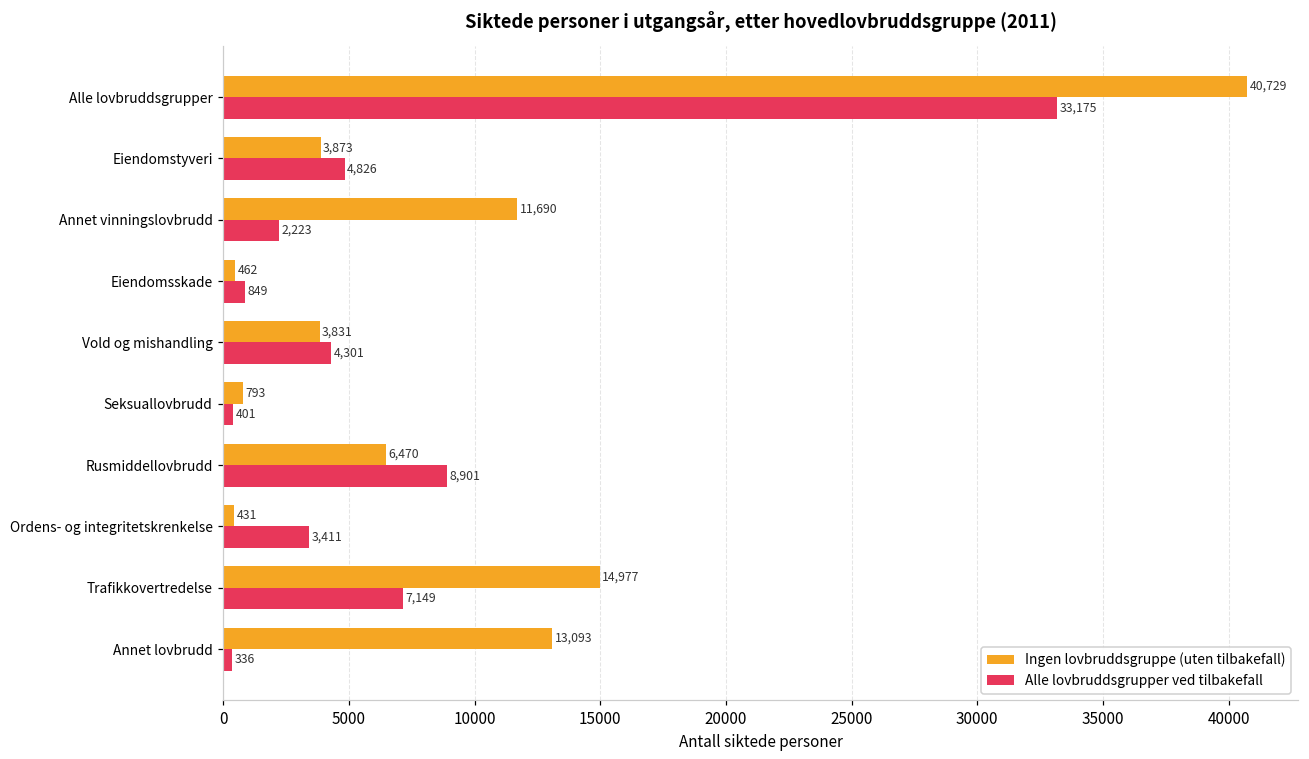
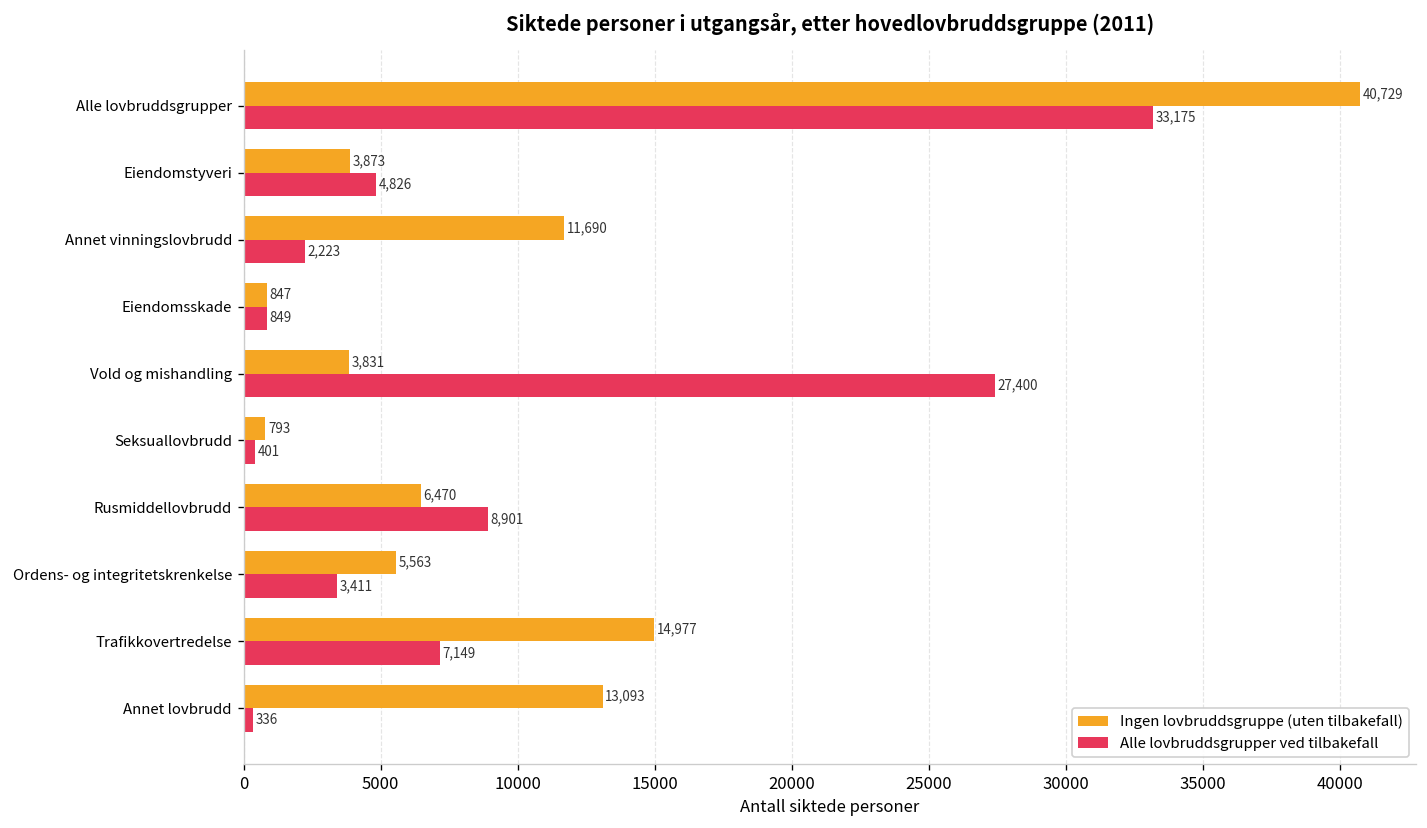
  {
    "Ingen lovbruddsgruppe (uten tilbakefall)": {
      "Alle lovbruddsgrupper": "40,729",
      "Eiendomstyveri": "3,873",
      "Annet vinningslovbrudd": "11,690",
-     "Eiendomsskade": "462",
+     "Eiendomsskade": "847",
      "Vold og mishandling": "3,831",
      "Seksuallovbrudd": "793",
      "Rusmiddellovbrudd": "6,470",
-     "Ordens- og integritetskrenkelse": "431",
+     "Ordens- og integritetskrenkelse": "5,563",
      "Trafikkovertredelse": "14,977",
      "Annet lovbrudd": "13,093"
    },
    "Alle lovbruddsgrupper ved tilbakefall": {
      "Alle lovbruddsgrupper": "33,175",
      "Eiendomstyveri": "4,826",
      "Annet vinningslovbrudd": "2,223",
      "Eiendomsskade": "849",
-     "Vold og mishandling": "4,301",
+     "Vold og mishandling": "27,400",
      "Seksuallovbrudd": "401",
      "Rusmiddellovbrudd": "8,901",
      "Ordens- og integritetskrenkelse": "3,411",
      "Trafikkovertredelse": "7,149",
      "Annet lovbrudd": "336"
    }
  }
